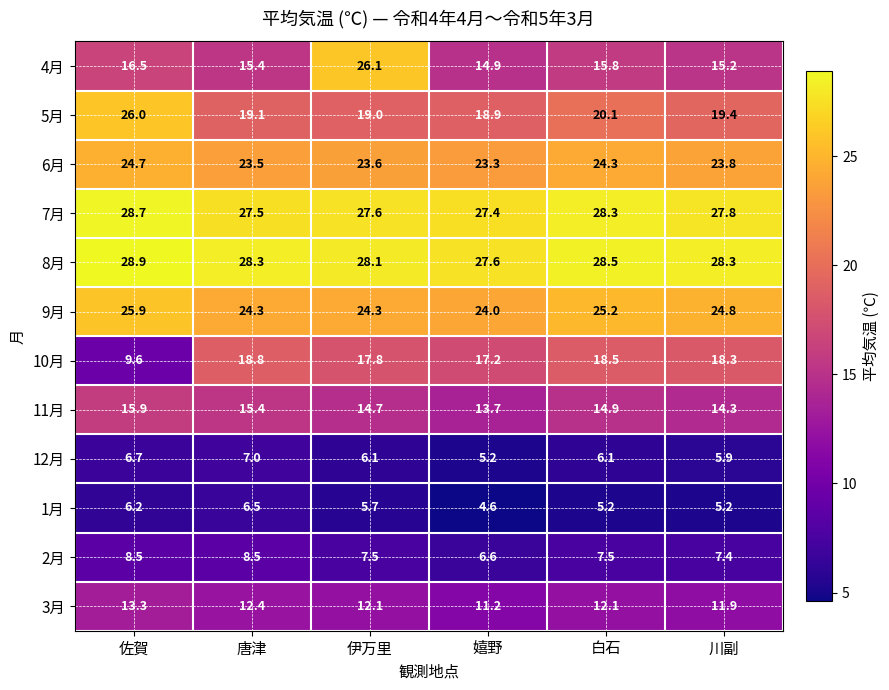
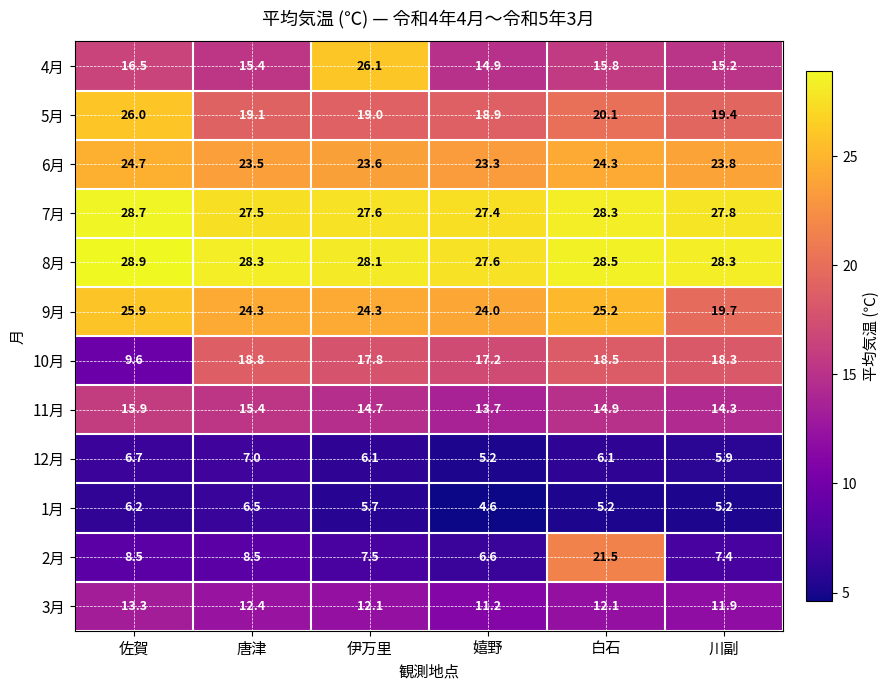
  {
    "4月": {
      "佐賀": 16.5,
      "唐津": 15.4,
      "伊万里": 26.1,
      "嬉野": 14.9,
      "白石": 15.8,
      "川副": 15.2
    },
    "5月": {
      "佐賀": 26.0,
      "唐津": 19.1,
      "伊万里": 19.0,
      "嬉野": 18.9,
      "白石": 20.1,
      "川副": 19.4
    },
    "6月": {
      "佐賀": 24.7,
      "唐津": 23.5,
      "伊万里": 23.6,
      "嬉野": 23.3,
      "白石": 24.3,
      "川副": 23.8
    },
    "7月": {
      "佐賀": 28.7,
      "唐津": 27.5,
      "伊万里": 27.6,
      "嬉野": 27.4,
      "白石": 28.3,
      "川副": 27.8
    },
    "8月": {
      "佐賀": 28.9,
      "唐津": 28.3,
      "伊万里": 28.1,
      "嬉野": 27.6,
      "白石": 28.5,
      "川副": 28.3
    },
    "9月": {
      "佐賀": 25.9,
      "唐津": 24.3,
      "伊万里": 24.3,
      "嬉野": 24.0,
      "白石": 25.2,
-     "川副": 24.8
+     "川副": 19.7
    },
    "10月": {
      "佐賀": 9.6,
      "唐津": 18.8,
      "伊万里": 17.8,
      "嬉野": 17.2,
      "白石": 18.5,
      "川副": 18.3
    },
    "11月": {
      "佐賀": 15.9,
      "唐津": 15.4,
      "伊万里": 14.7,
      "嬉野": 13.7,
      "白石": 14.9,
      "川副": 14.3
    },
    "12月": {
      "佐賀": 6.7,
      "唐津": 7.0,
      "伊万里": 6.1,
      "嬉野": 5.2,
      "白石": 6.1,
      "川副": 5.9
    },
    "1月": {
      "佐賀": 6.2,
      "唐津": 6.5,
      "伊万里": 5.7,
      "嬉野": 4.6,
      "白石": 5.2,
      "川副": 5.2
    },
    "2月": {
      "佐賀": 8.5,
      "唐津": 8.5,
      "伊万里": 7.5,
      "嬉野": 6.6,
-     "白石": 7.5,
+     "白石": 21.5,
      "川副": 7.4
    },
    "3月": {
      "佐賀": 13.3,
      "唐津": 12.4,
      "伊万里": 12.1,
      "嬉野": 11.2,
      "白石": 12.1,
      "川副": 11.9
    }
  }
